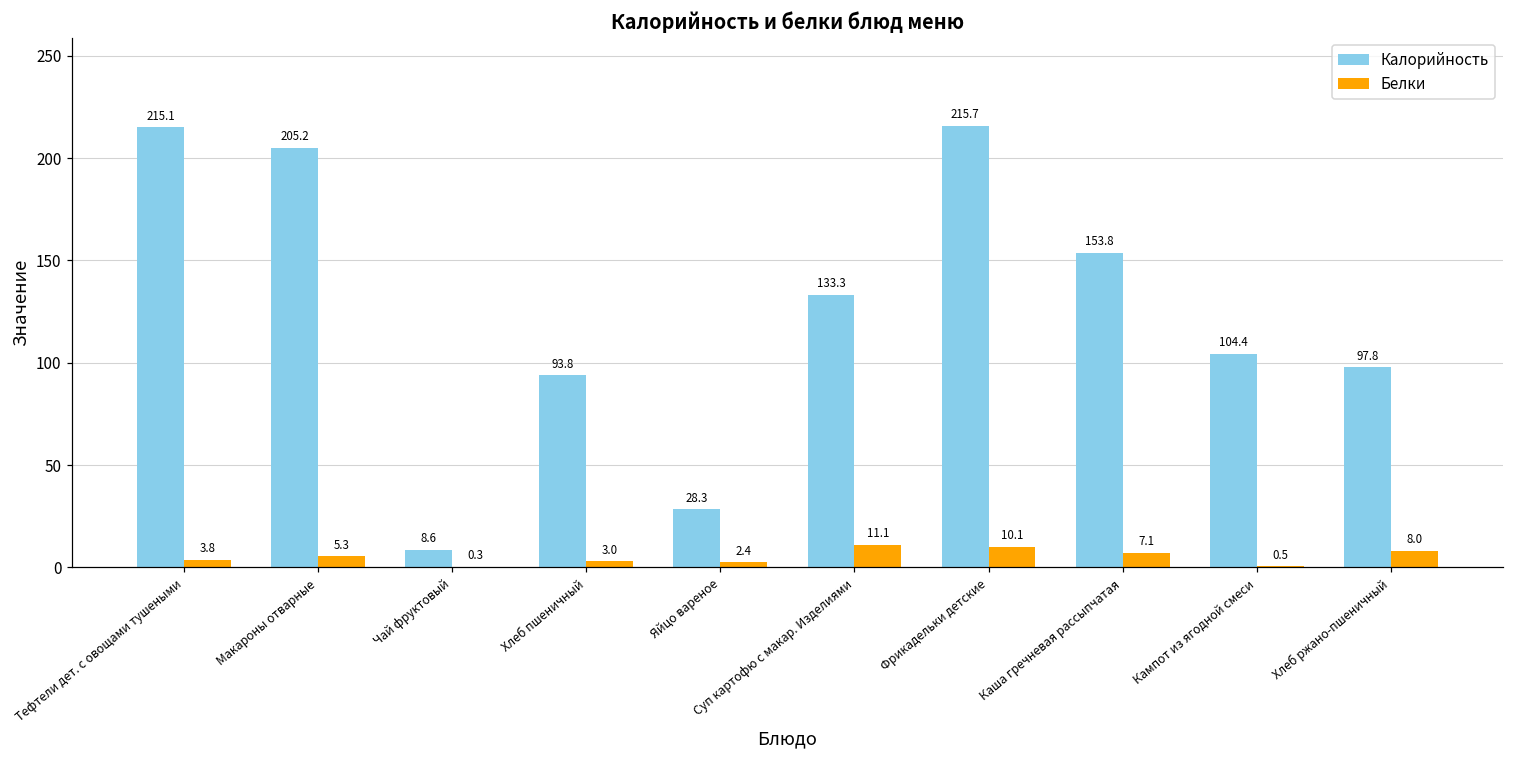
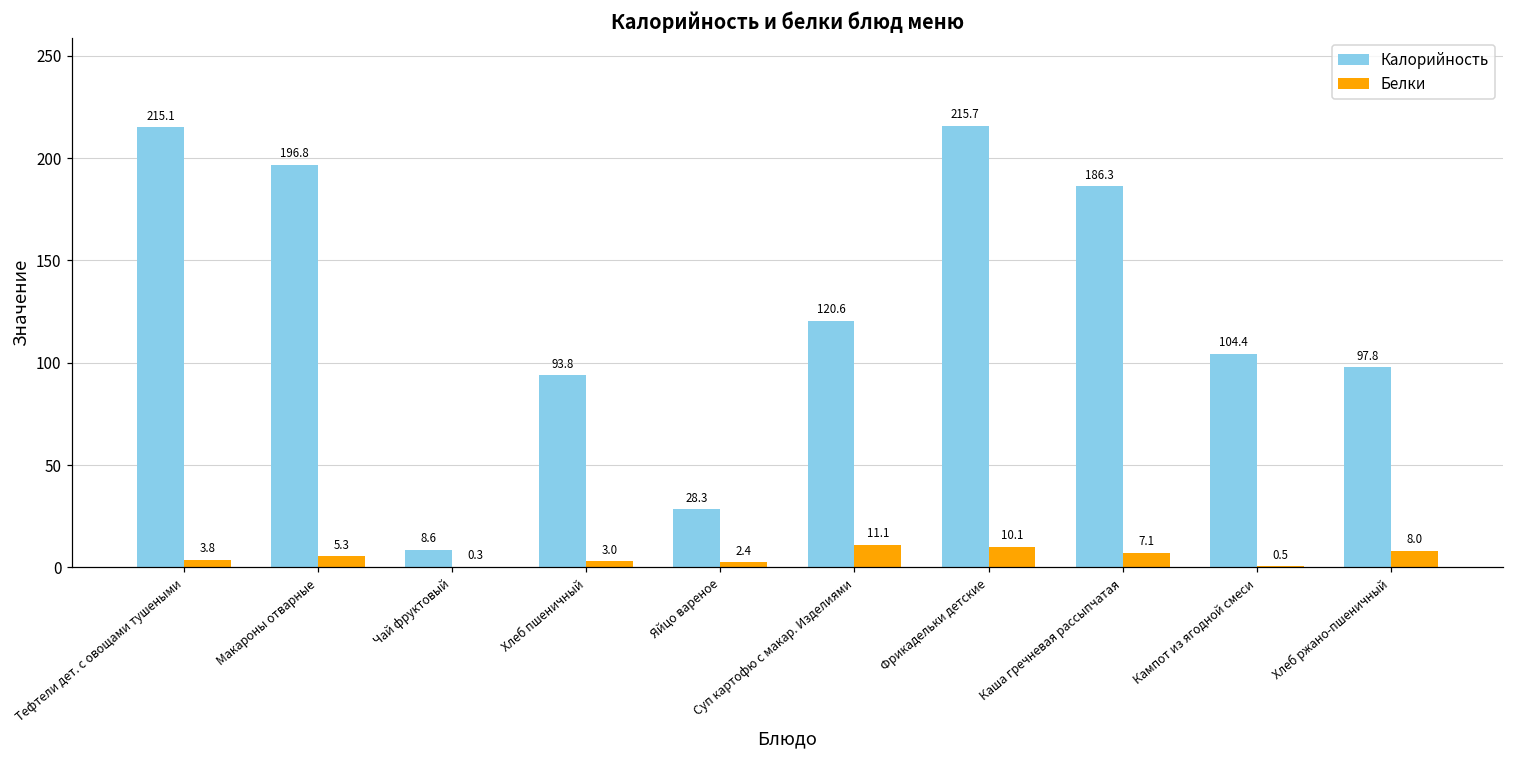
  {
    "Калорийность": {
      "Тефтели дет. с овощами тушеными": 215.1,
-     "Макароны отварные": 205.2,
+     "Макароны отварные": 196.8,
      "Чай фруктовый": 8.6,
      "Хлеб пшеничный": 93.8,
      "Яйцо вареное": 28.3,
-     "Суп картофю с макар. Изделиями": 133.3,
+     "Суп картофю с макар. Изделиями": 120.6,
      "Фрикадельки детские": 215.7,
-     "Каша гречневая рассыпчатая": 153.8,
+     "Каша гречневая рассыпчатая": 186.3,
      "Кампот из ягодной смеси": 104.4,
      "Хлеб ржано-пшеничный": 97.8
    },
    "Белки": {
      "Тефтели дет. с овощами тушеными": 3.8,
      "Макароны отварные": 5.3,
      "Чай фруктовый": 0.3,
      "Хлеб пшеничный": 3.0,
      "Яйцо вареное": 2.4,
      "Суп картофю с макар. Изделиями": 11.1,
      "Фрикадельки детские": 10.1,
      "Каша гречневая рассыпчатая": 7.1,
      "Кампот из ягодной смеси": 0.5,
      "Хлеб ржано-пшеничный": 8.0
    }
  }
